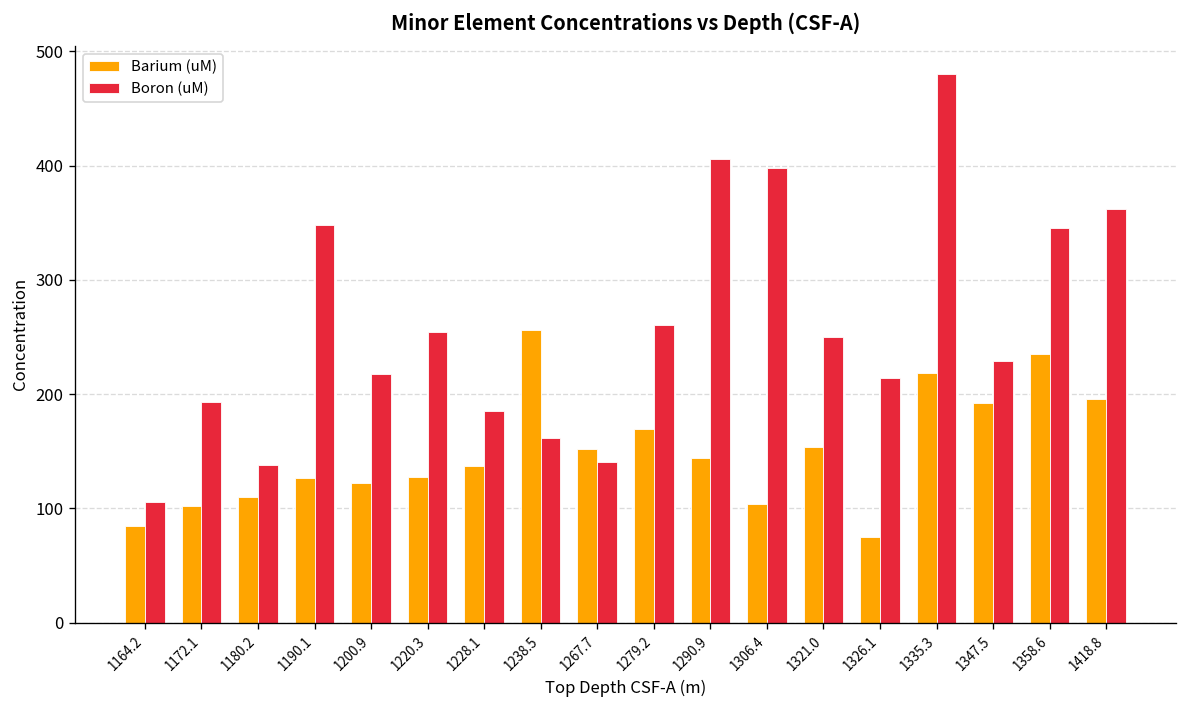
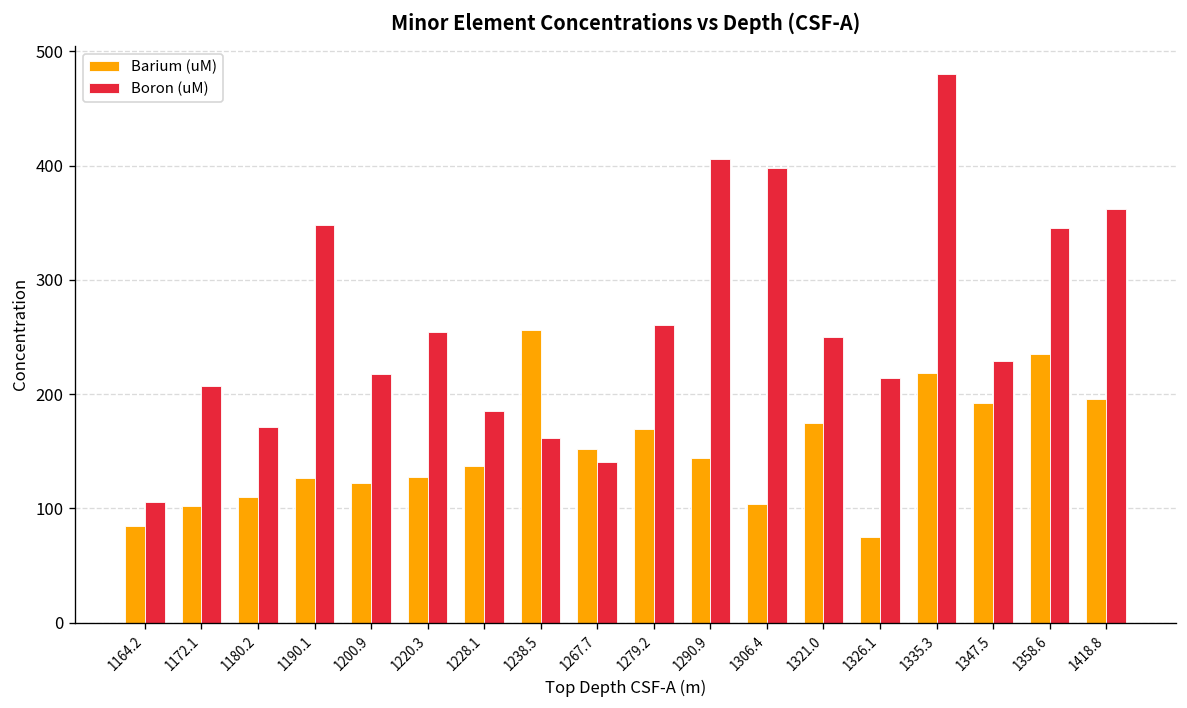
  {
    "Barium (uM)": {
      "1164.2": 80,
      "1172.1": 100,
      "1180.2": 110,
      "1190.1": 130,
      "1200.9": 120,
      "1220.3": 130,
      "1228.1": 140,
      "1238.5": 260,
      "1267.7": 150,
      "1279.2": 170,
      "1290.9": 140,
      "1306.4": 100,
-     "1321.0": 150,
+     "1321.0": 170,
      "1326.1": 70,
      "1335.3": 220,
      "1347.5": 190,
      "1358.6": 240,
      "1418.8": 200
    },
    "Boron (uM)": {
      "1164.2": 110,
-     "1172.1": 190,
-     "1180.2": 140,
+     "1172.1": 210,
+     "1180.2": 170,
      "1190.1": 350,
      "1200.9": 220,
      "1220.3": 250,
      "1228.1": 190,
      "1238.5": 160,
      "1267.7": 140,
      "1279.2": 260,
      "1290.9": 410,
      "1306.4": 400,
      "1321.0": 250,
      "1326.1": 210,
      "1335.3": 480,
      "1347.5": 230,
      "1358.6": 350,
      "1418.8": 360
    }
  }
